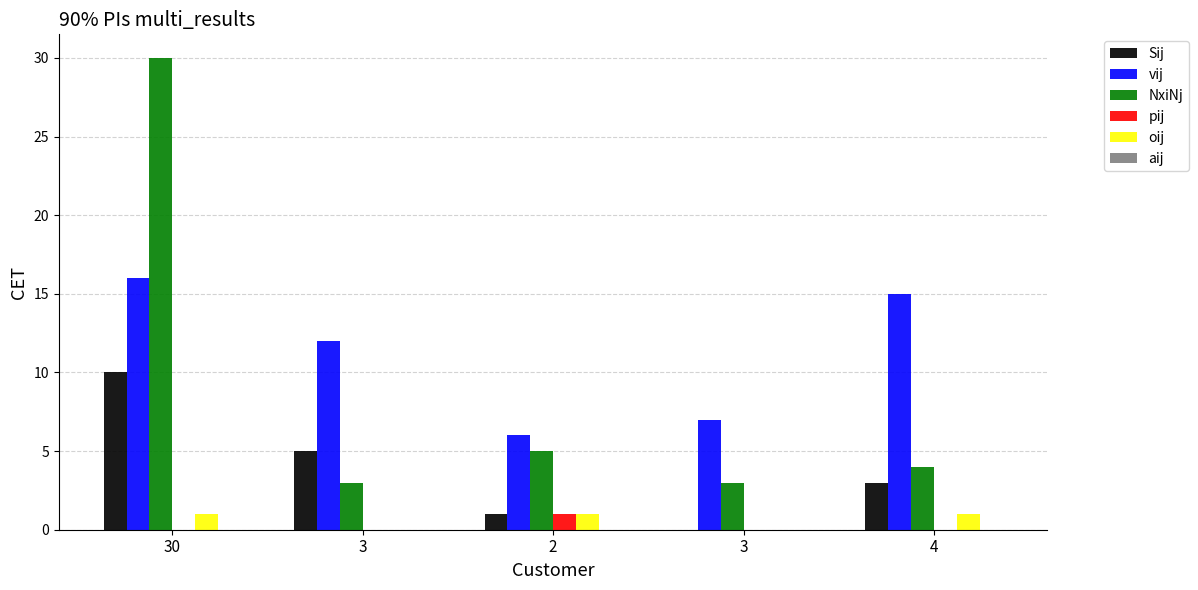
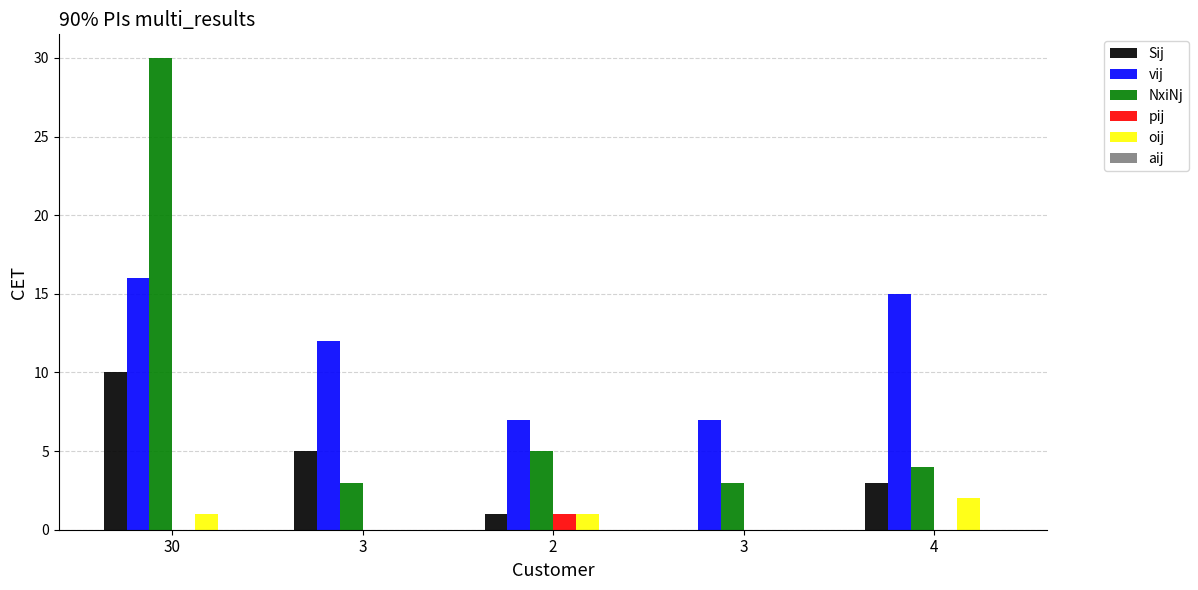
  {
    "Sij": {
      "30": 10,
      "2": 1,
      "4": 3
    },
    "vij": {
      "30": 16,
-     "2": 6,
+     "2": 7,
      "4": 15
    },
    "NxiNj": {
      "30": 30,
      "2": 5,
      "4": 4
    },
    "pij": {
      "30": 0,
      "2": 1,
      "4": 0
    },
    "oij": {
      "30": 1,
      "2": 1,
-     "4": 1
+     "4": 2
    },
    "aij": {
      "30": 0,
      "2": 0,
      "4": 0
    }
  }
